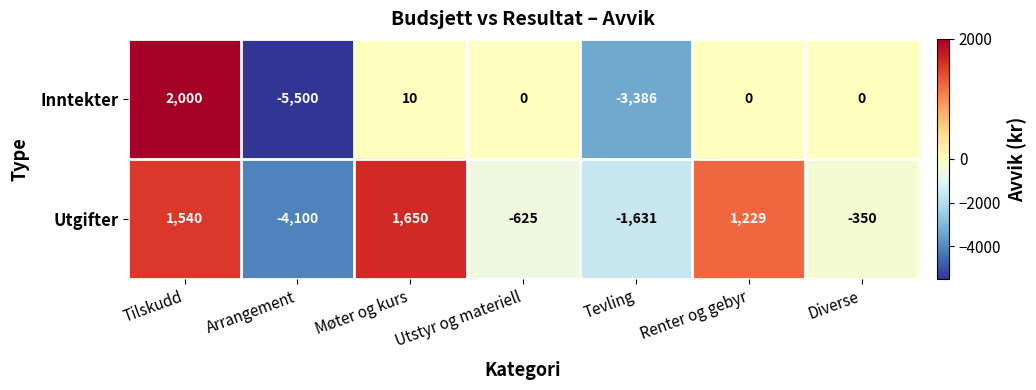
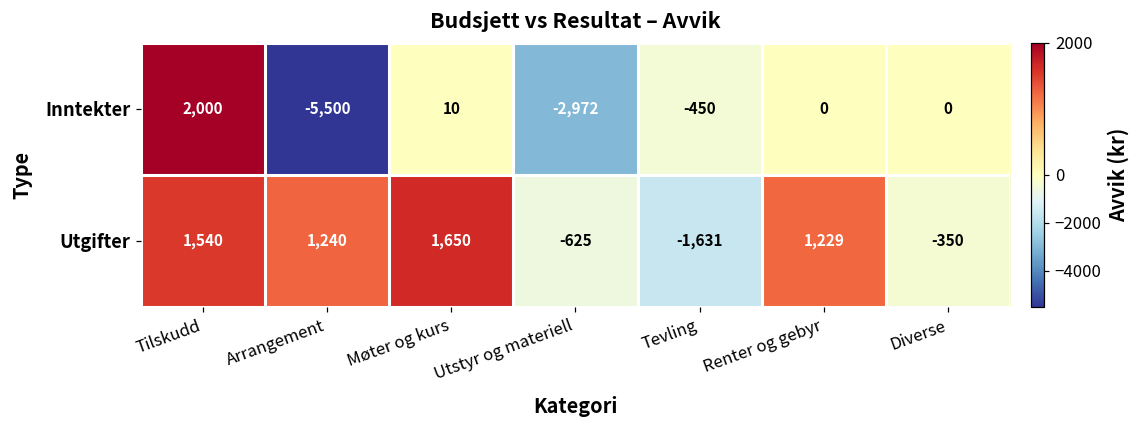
  {
    "Inntekter": {
      "Tilskudd": "2,000",
      "Arrangement": "-5,500",
      "Møter og kurs": "10",
-     "Utstyr og materiell": "0",
-     "Tevling": "-3,386",
+     "Utstyr og materiell": "-2,972",
+     "Tevling": "-450",
      "Renter og gebyr": "0",
      "Diverse": "0"
    },
    "Utgifter": {
      "Tilskudd": "1,540",
-     "Arrangement": "-4,100",
+     "Arrangement": "1,240",
      "Møter og kurs": "1,650",
      "Utstyr og materiell": "-625",
      "Tevling": "-1,631",
      "Renter og gebyr": "1,229",
      "Diverse": "-350"
    }
  }
